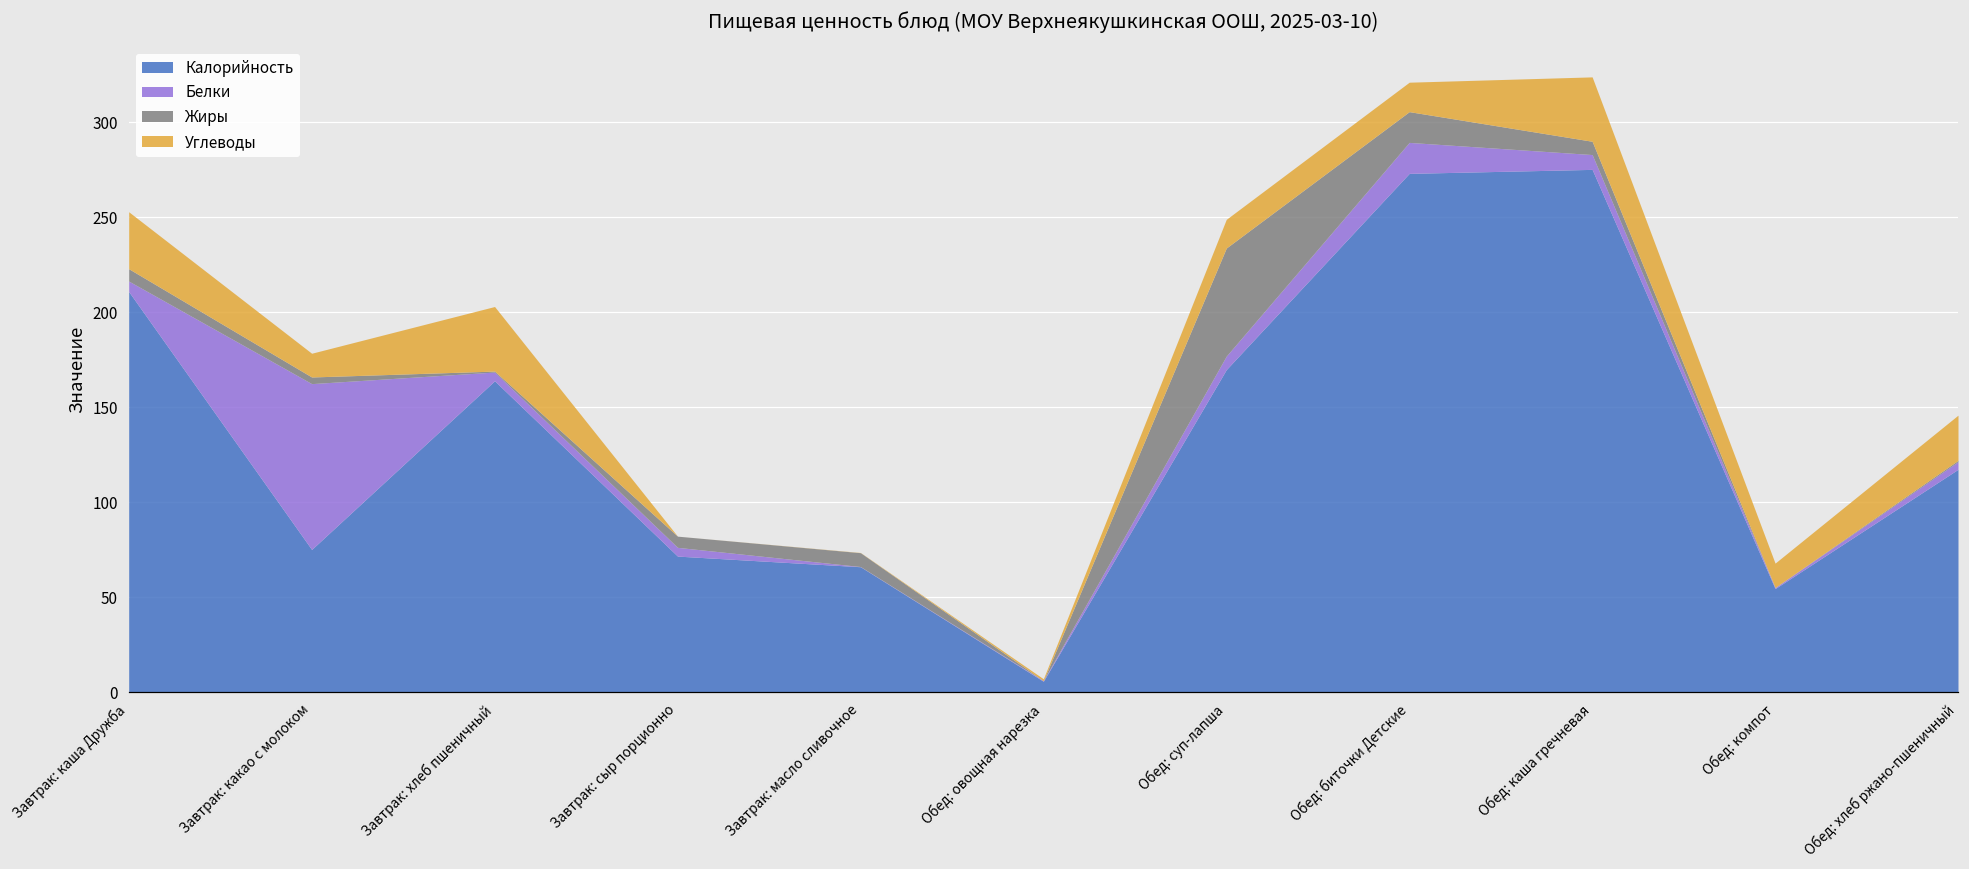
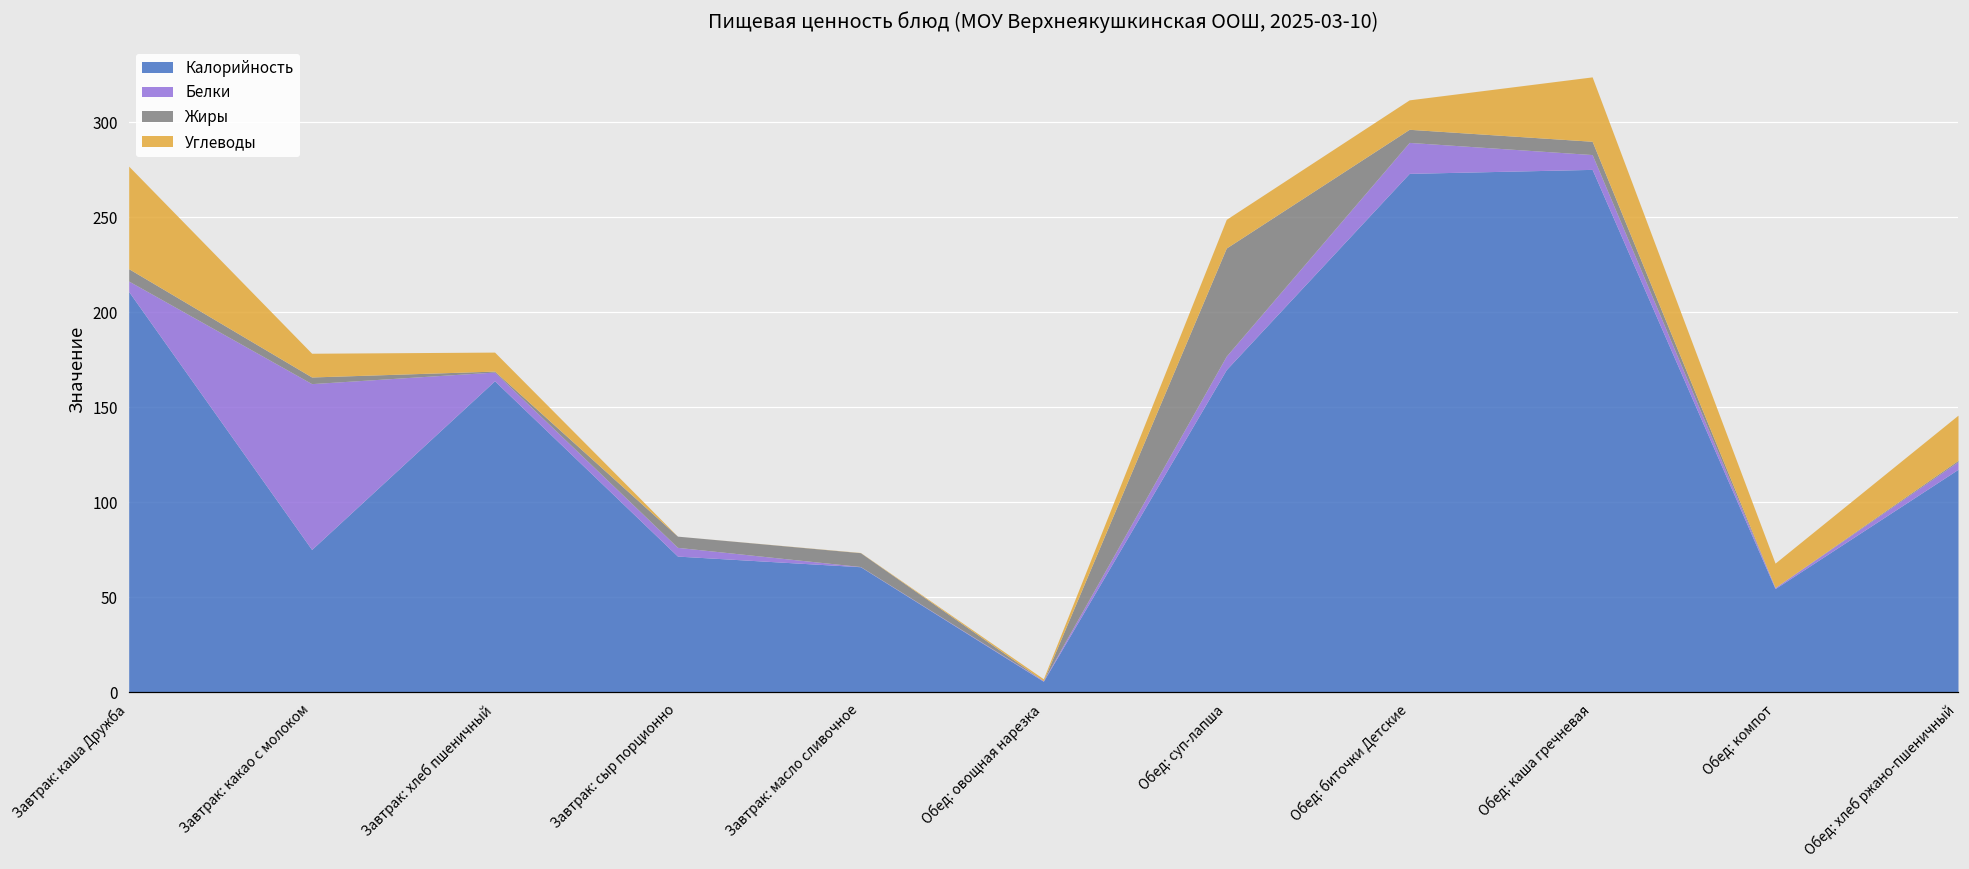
  {
    "Калорийность": {
      "Завтрак: каша Дружба": 211,
      "Завтрак: какао с молоком": 75,
      "Завтрак: хлеб пшеничный": 164,
      "Завтрак: сыр порционно": 72,
      "Обед: суп-лапша": 170,
      "Обед: биточки Детские": 273,
      "Обед: каша гречневая": 275,
      "Обед: хлеб ржано-пшеничный": 117
    },
    "Белки": {
      "Завтрак: каша Дружба": 6,
      "Завтрак: какао с молоком": 87,
      "Завтрак: сыр порционно": 5,
      "Обед: суп-лапша": 7,
      "Обед: биточки Детские": 16,
      "Обед: каша гречневая": 8
    },
    "Жиры": {
      "Завтрак: каша Дружба": 7,
      "Завтрак: какао с молоком": 4,
      "Обед: суп-лапша": 57,
-     "Обед: биточки Детские": 16,
+     "Обед: биточки Детские": 7,
      "Обед: каша гречневая": 7
    },
    "Углеводы": {
-     "Завтрак: каша Дружба": 30,
+     "Завтрак: каша Дружба": 54,
      "Завтрак: какао с молоком": 13,
-     "Завтрак: хлеб пшеничный": 34,
+     "Завтрак: хлеб пшеничный": 10,
      "Обед: суп-лапша": 15,
      "Обед: биточки Детские": 16,
      "Обед: каша гречневая": 34,
      "Обед: компот": 13,
      "Обед: хлеб ржано-пшеничный": 24
    }
  }
